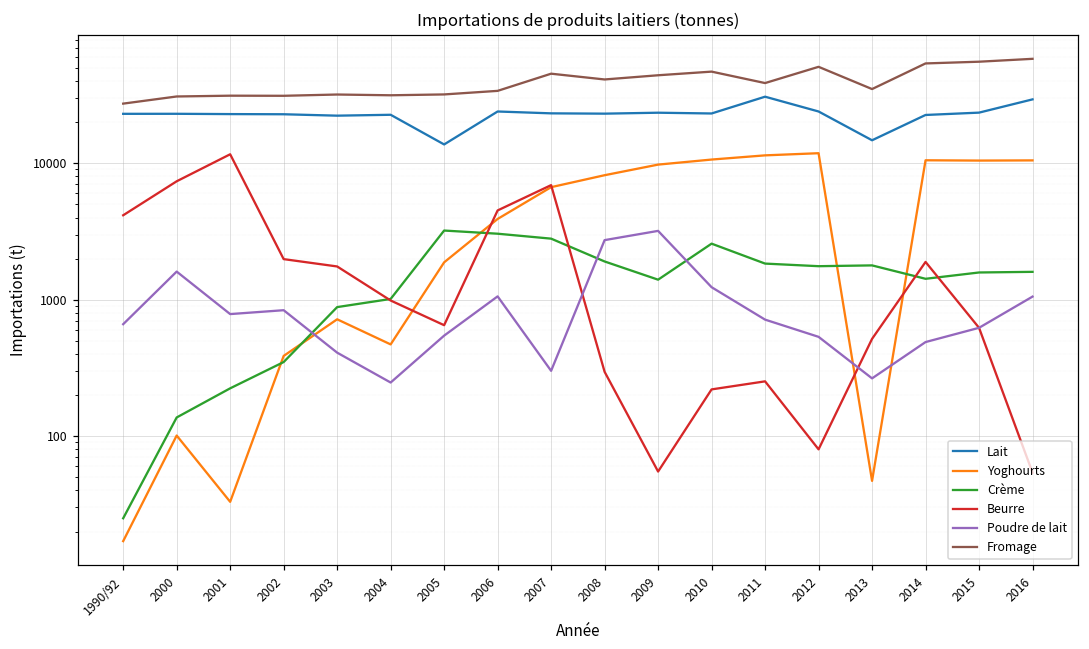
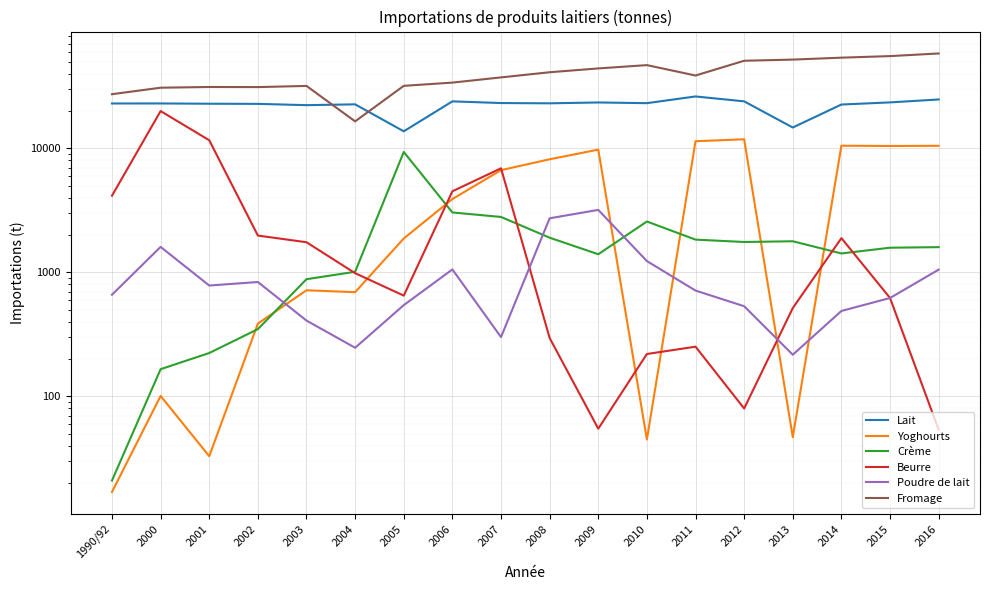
  {
    "Lait": {
      "1990/92": 23000,
      "2000": 23000,
      "2001": 23000,
      "2002": 23000,
      "2003": 22000,
      "2004": 23000,
      "2005": 14000,
      "2006": 24000,
      "2007": 23000,
      "2008": 23000,
      "2009": 23000,
      "2010": 23000,
-     "2011": 31000,
+     "2011": 26000,
      "2012": 24000,
      "2013": 15000,
      "2014": 23000,
      "2015": 23000,
-     "2016": 29000
+     "2016": 25000
    },
    "Yoghourts": {
      "1990/92": 17,
      "2000": 100,
      "2001": 33,
      "2002": 390,
      "2003": 700,
-     "2004": 470,
+     "2004": 700,
      "2005": 1900,
      "2006": 3900,
      "2008": 8000,
      "2009": 10000,
-     "2010": 11000,
+     "2010": 45,
      "2011": 11000,
      "2012": 12000,
      "2013": 47,
      "2014": 11000,
      "2015": 10000,
      "2016": 10000
    },
    "Crème": {
-     "1990/92": 25,
-     "2000": 140,
+     "1990/92": 21,
+     "2000": 170,
      "2001": 220,
      "2002": 350,
      "2003": 900,
-     "2005": 3200,
+     "2005": 9000,
      "2006": 3000,
      "2007": 2800,
      "2008": 1900,
      "2009": 1400,
      "2010": 2600,
      "2011": 1800,
      "2012": 1800,
      "2013": 1800,
      "2014": 1400,
      "2015": 1600,
      "2016": 1600
    },
    "Beurre": {
      "1990/92": 4200,
-     "2000": 7000,
+     "2000": 20000,
      "2001": 12000,
      "2002": 2000,
      "2003": 1800,
      "2005": 700,
      "2006": 4500,
      "2008": 300,
      "2009": 60,
      "2010": 220,
      "2011": 250,
      "2012": 80,
      "2013": 520,
      "2014": 1900
    },
    "Poudre de lait": {
      "1990/92": 700,
      "2000": 1600,
      "2001": 800,
      "2002": 800,
      "2003": 410,
      "2004": 250,
      "2005": 500,
      "2006": 1100,
      "2007": 300,
      "2008": 2700,
      "2009": 3200,
      "2010": 1200,
      "2011": 700,
      "2012": 530,
-     "2013": 270,
+     "2013": 220,
      "2014": 490,
      "2016": 1100
    },
    "Fromage": {
      "1990/92": 27000,
      "2000": 31000,
      "2001": 31000,
      "2002": 31000,
      "2003": 32000,
-     "2004": 31000,
+     "2004": 17000,
      "2005": 32000,
      "2006": 34000,
-     "2007": 45000,
+     "2007": 37000,
      "2008": 41000,
      "2009": 44000,
      "2010": 47000,
      "2011": 39000,
      "2012": 51000,
-     "2013": 35000,
+     "2013": 52000,
      "2014": 54000,
      "2015": 60000,
      "2016": 60000
    }
  }
